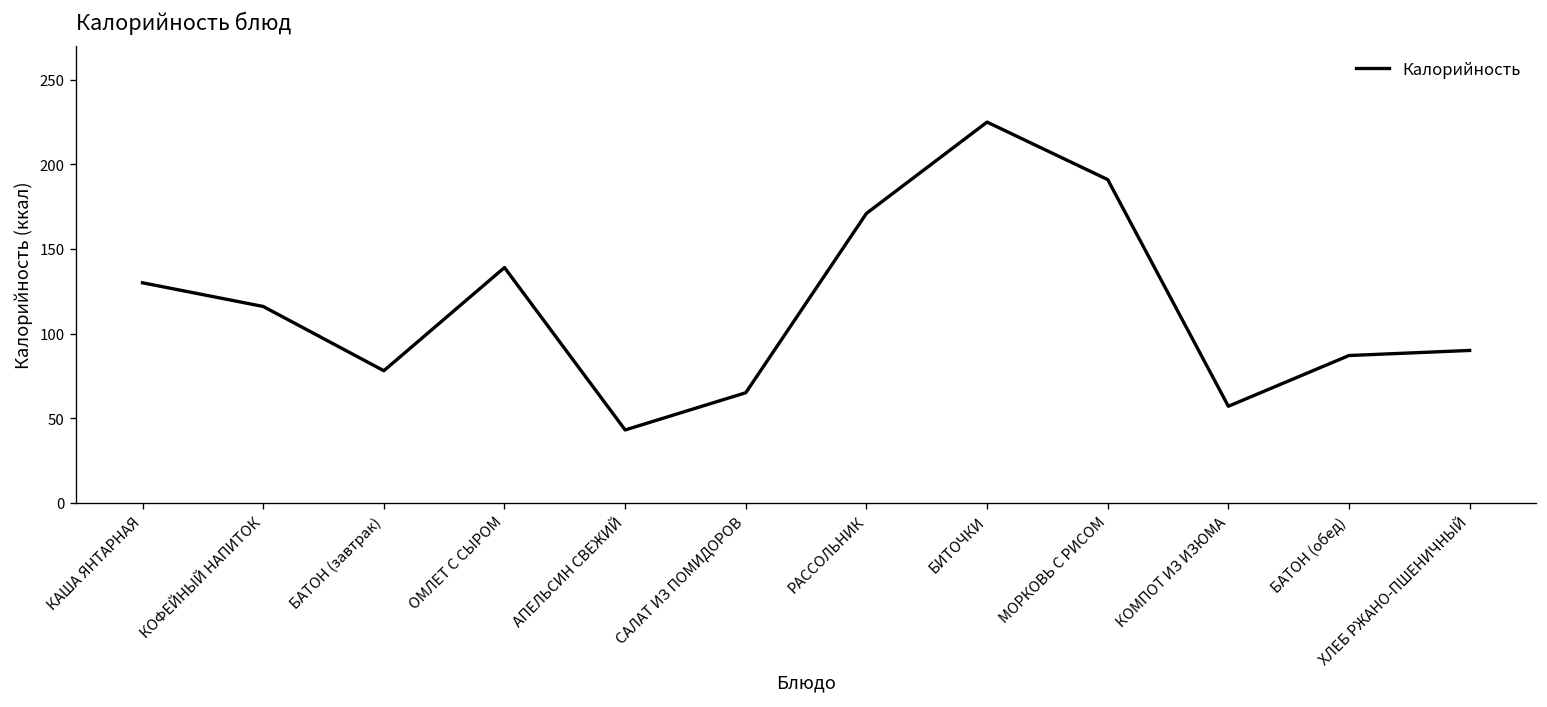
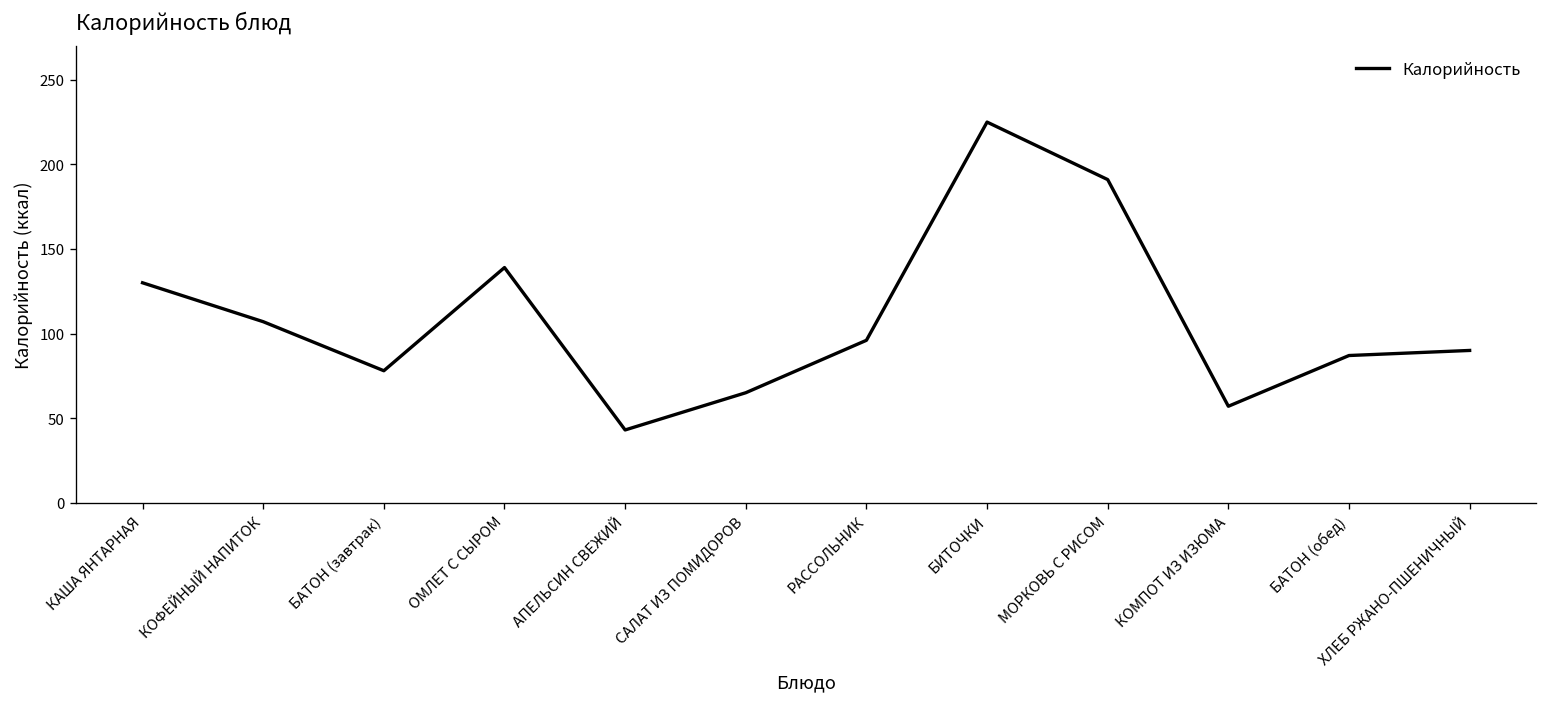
  {
    "КАША ЯНТАРНАЯ": 130,
-   "КОФЕЙНЫЙ НАПИТОК": 116,
+   "КОФЕЙНЫЙ НАПИТОК": 107,
    "БАТОН (завтрак)": 78,
    "ОМЛЕТ С СЫРОМ": 139,
    "АПЕЛЬСИН СВЕЖИЙ": 43,
    "САЛАТ ИЗ ПОМИДОРОВ": 65,
-   "РАССОЛЬНИК": 171,
+   "РАССОЛЬНИК": 96,
    "БИТОЧКИ": 225,
    "МОРКОВЬ С РИСОМ": 191,
    "КОМПОТ ИЗ ИЗЮМА": 57,
    "БАТОН (обед)": 87,
    "ХЛЕБ РЖАНО-ПШЕНИЧНЫЙ": 90
  }
